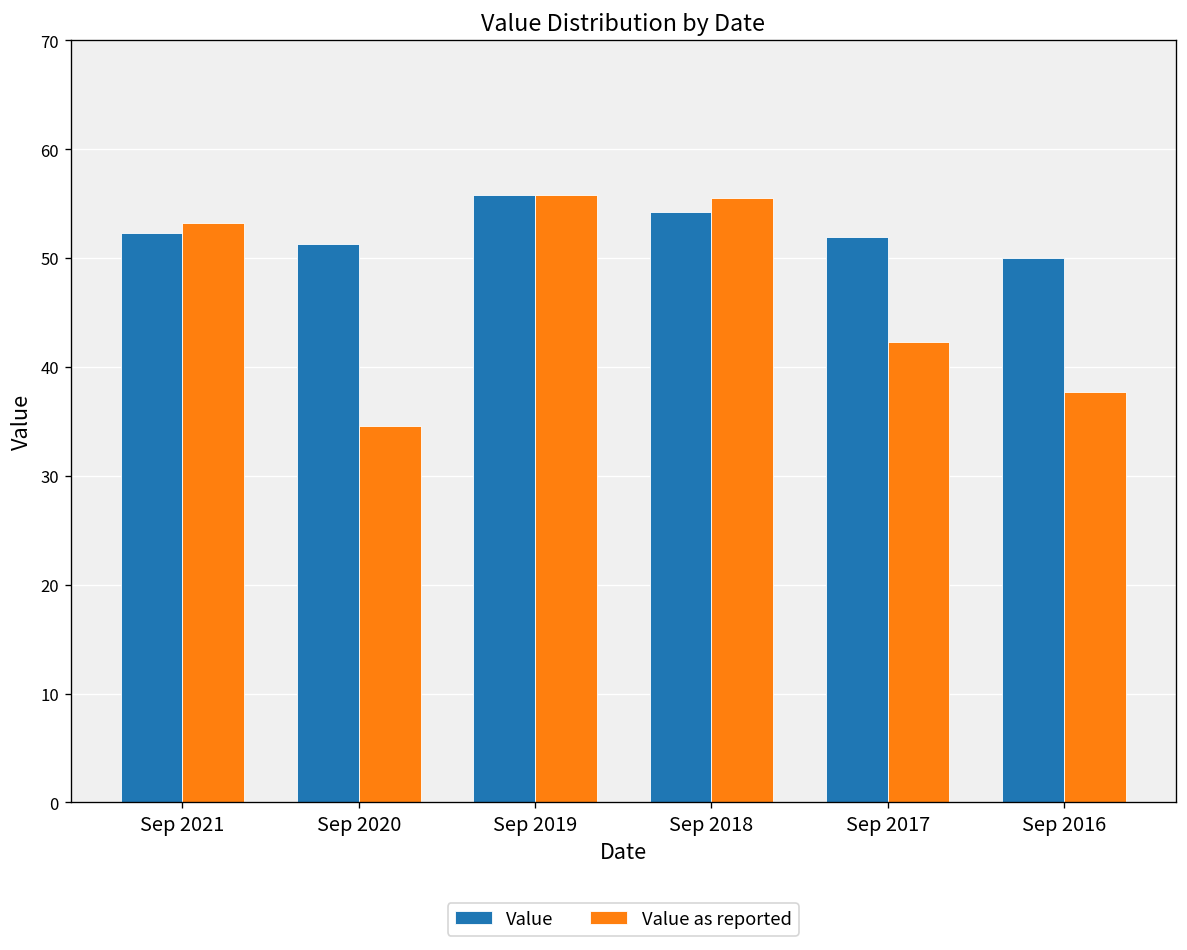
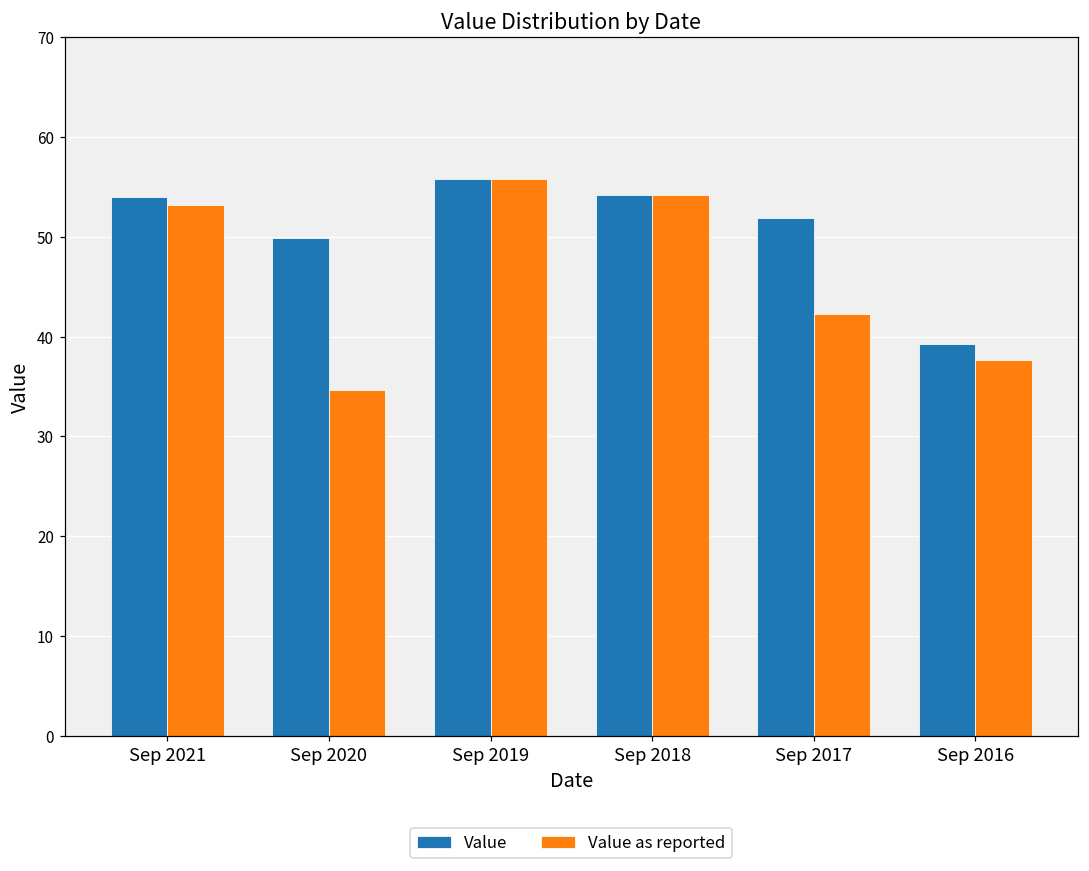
  {
    "Value": {
-     "Sep 2021": 52,
-     "Sep 2020": 51,
+     "Sep 2021": 54,
+     "Sep 2020": 50,
      "Sep 2019": 56,
      "Sep 2018": 54,
      "Sep 2017": 52,
-     "Sep 2016": 50
+     "Sep 2016": 39
    },
    "Value as reported": {
      "Sep 2021": 53,
      "Sep 2020": 35,
      "Sep 2019": 56,
-     "Sep 2018": 56,
+     "Sep 2018": 54,
      "Sep 2017": 42,
      "Sep 2016": 38
    }
  }
